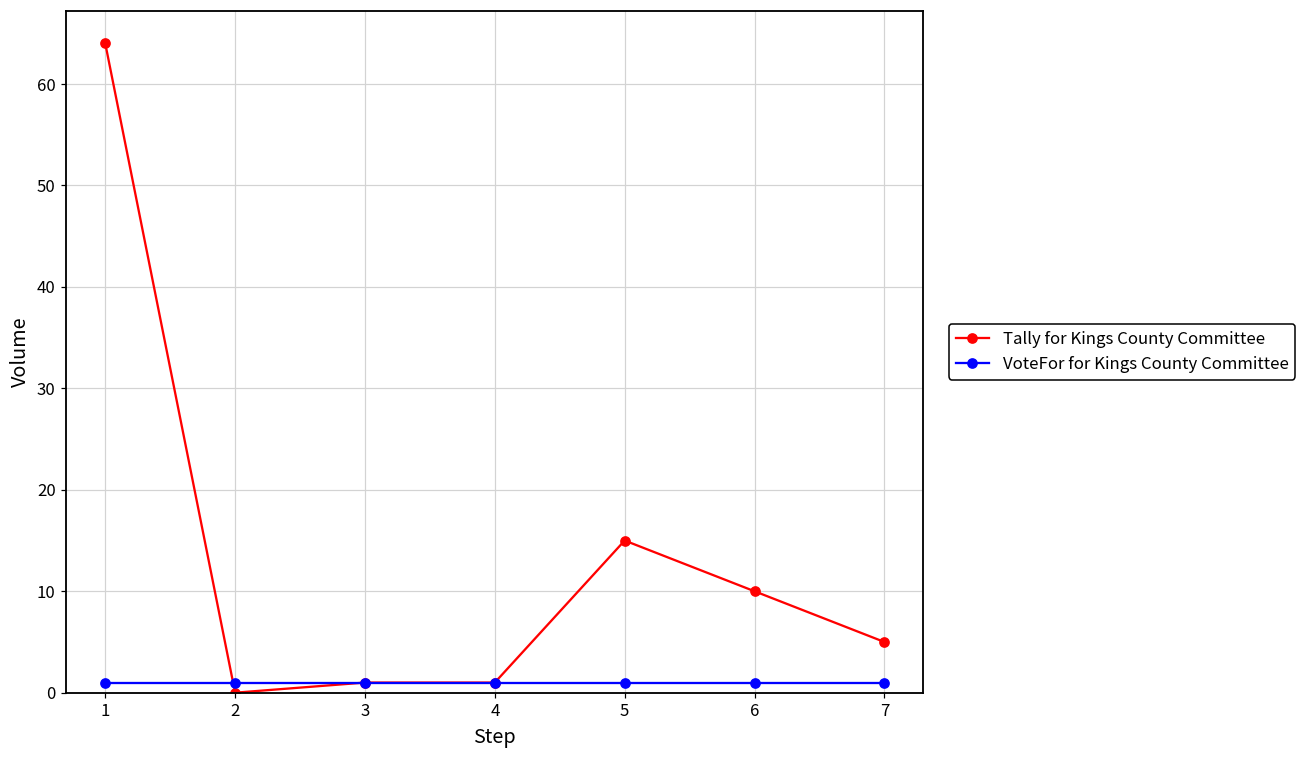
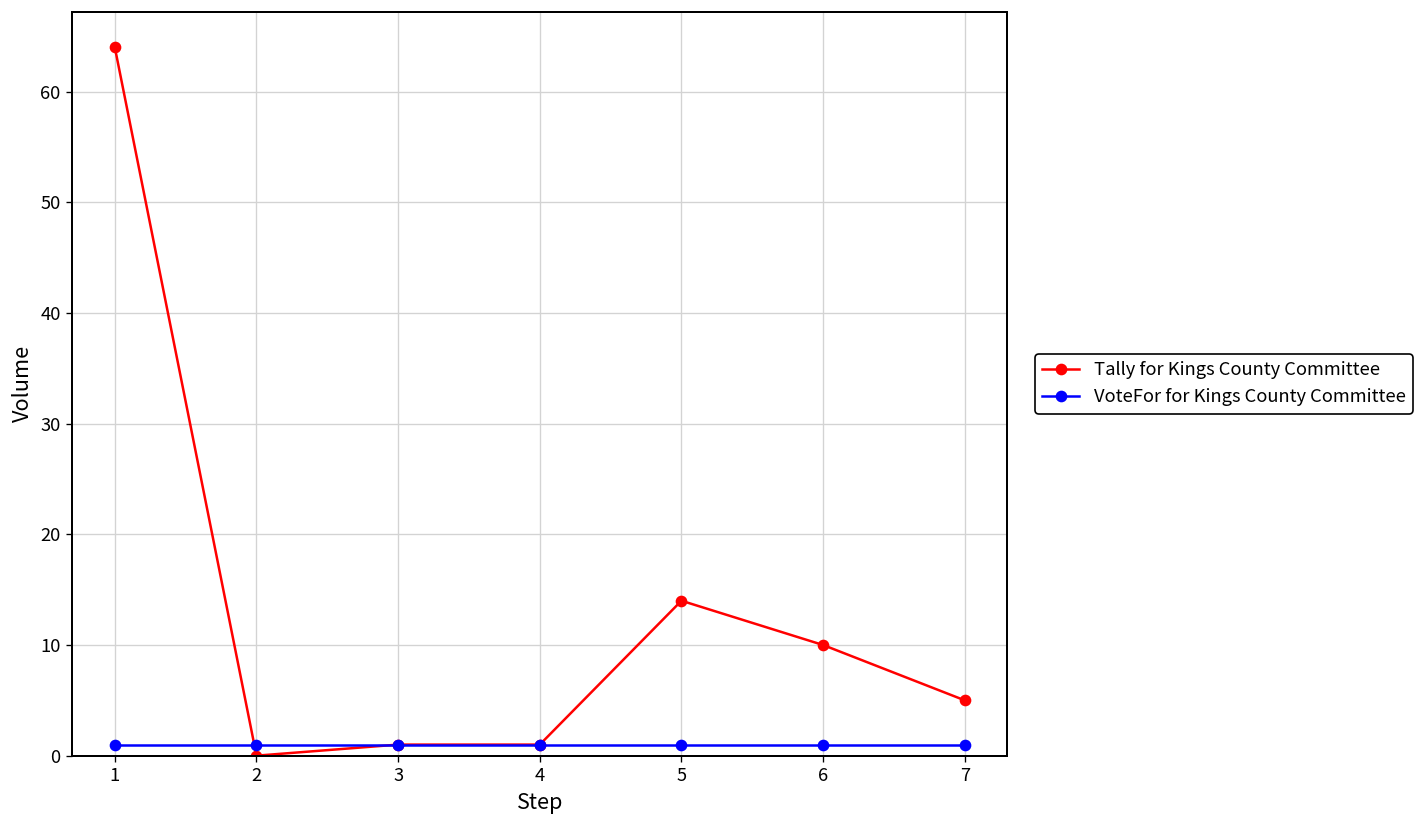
  {
    "Tally for Kings County Committee": {
      "1": 64,
      "2": 0,
-     "5": 15,
+     "5": 14,
      "6": 10,
      "7": 5
    },
    "VoteFor for Kings County Committee": {
      "1": 1,
      "2": 1,
      "5": 1,
      "6": 1,
      "7": 1
    }
  }
